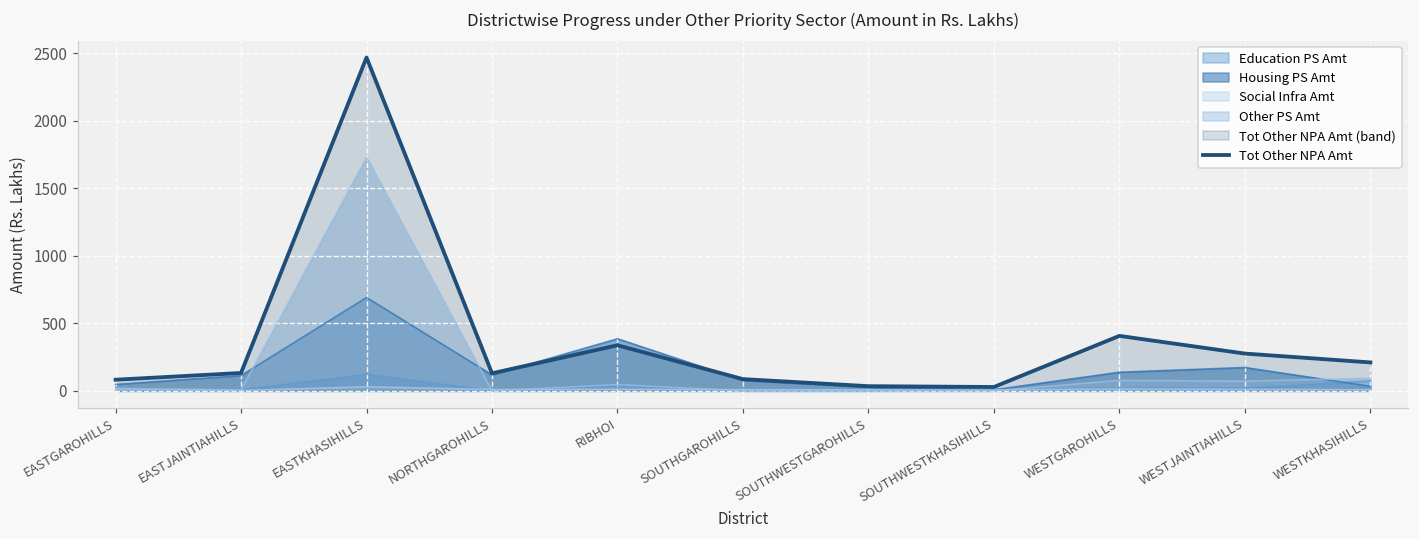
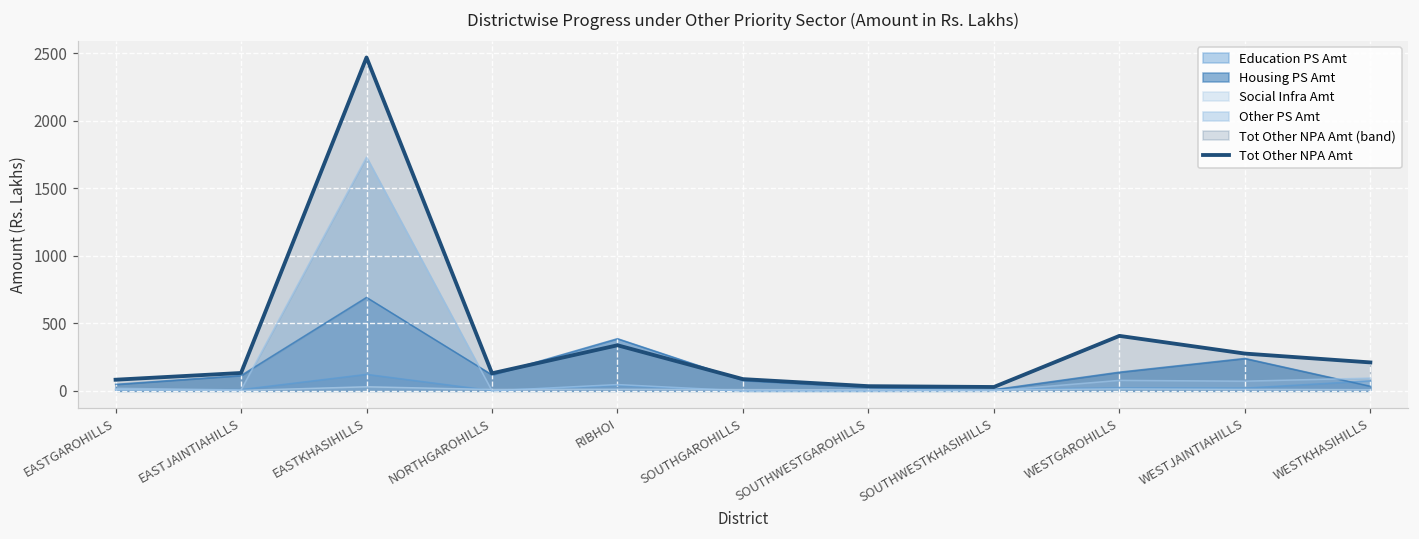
  {
    "Housing PS Amt": {
      "EASTGAROHILLS": 50,
      "EASTKHASIHILLS": 690,
      "RIBHOI": 390,
      "WESTGAROHILLS": 140,
-     "WESTJAINTIAHILLS": 170,
+     "WESTJAINTIAHILLS": 240,
      "WESTKHASIHILLS": 30
    }
  }
